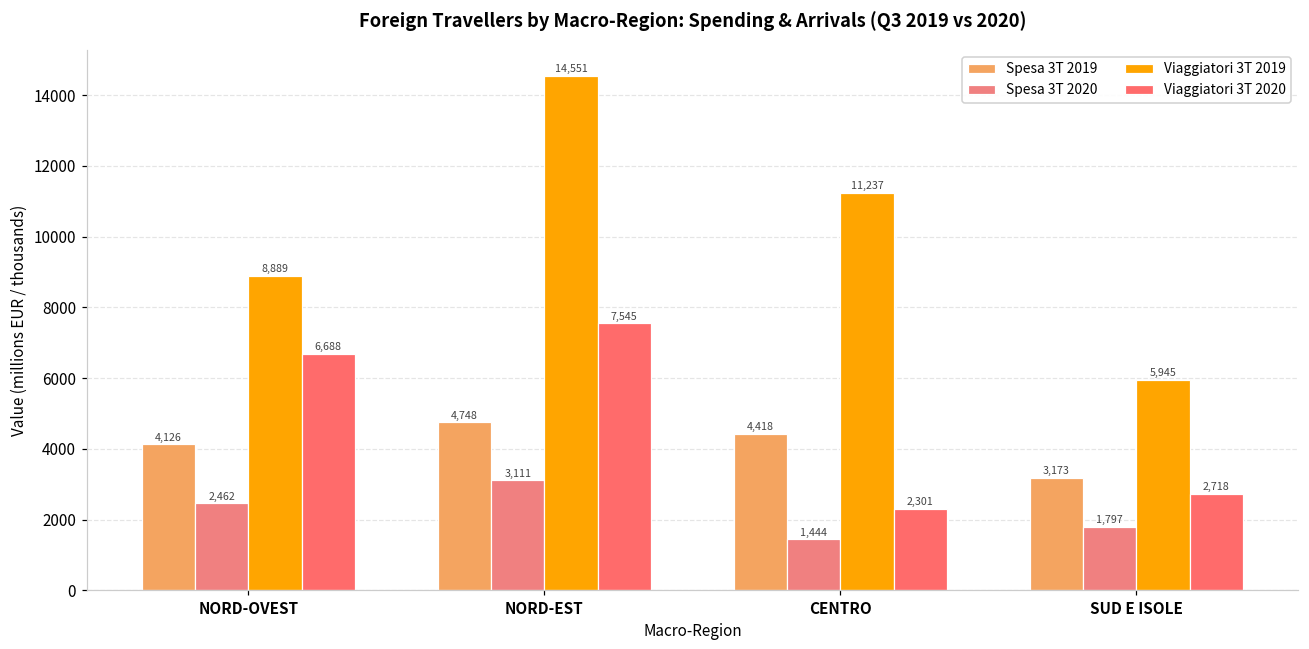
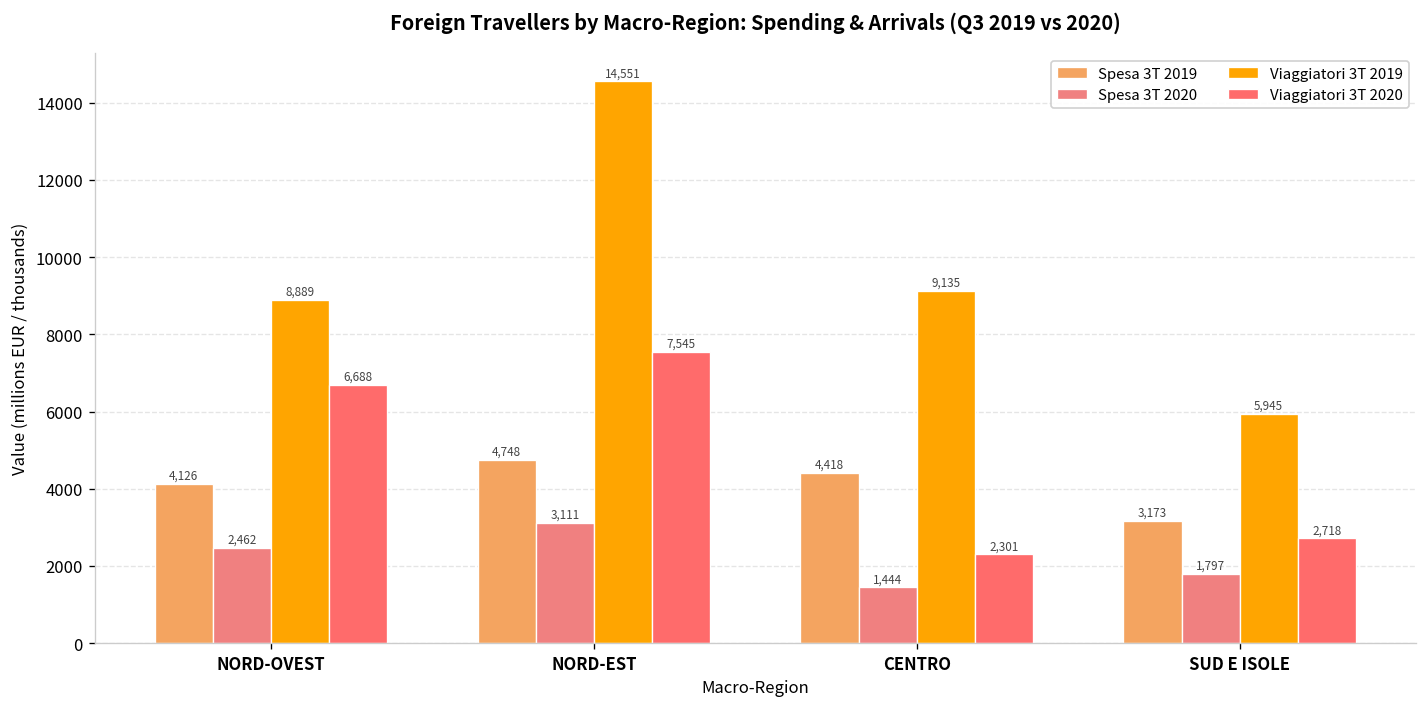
  {
    "Viaggiatori 3T 2019": {
      "NORD-OVEST": "8,889",
      "NORD-EST": "14,551",
-     "CENTRO": "11,237",
+     "CENTRO": "9,135",
      "SUD E ISOLE": "5,945"
    }
  }
